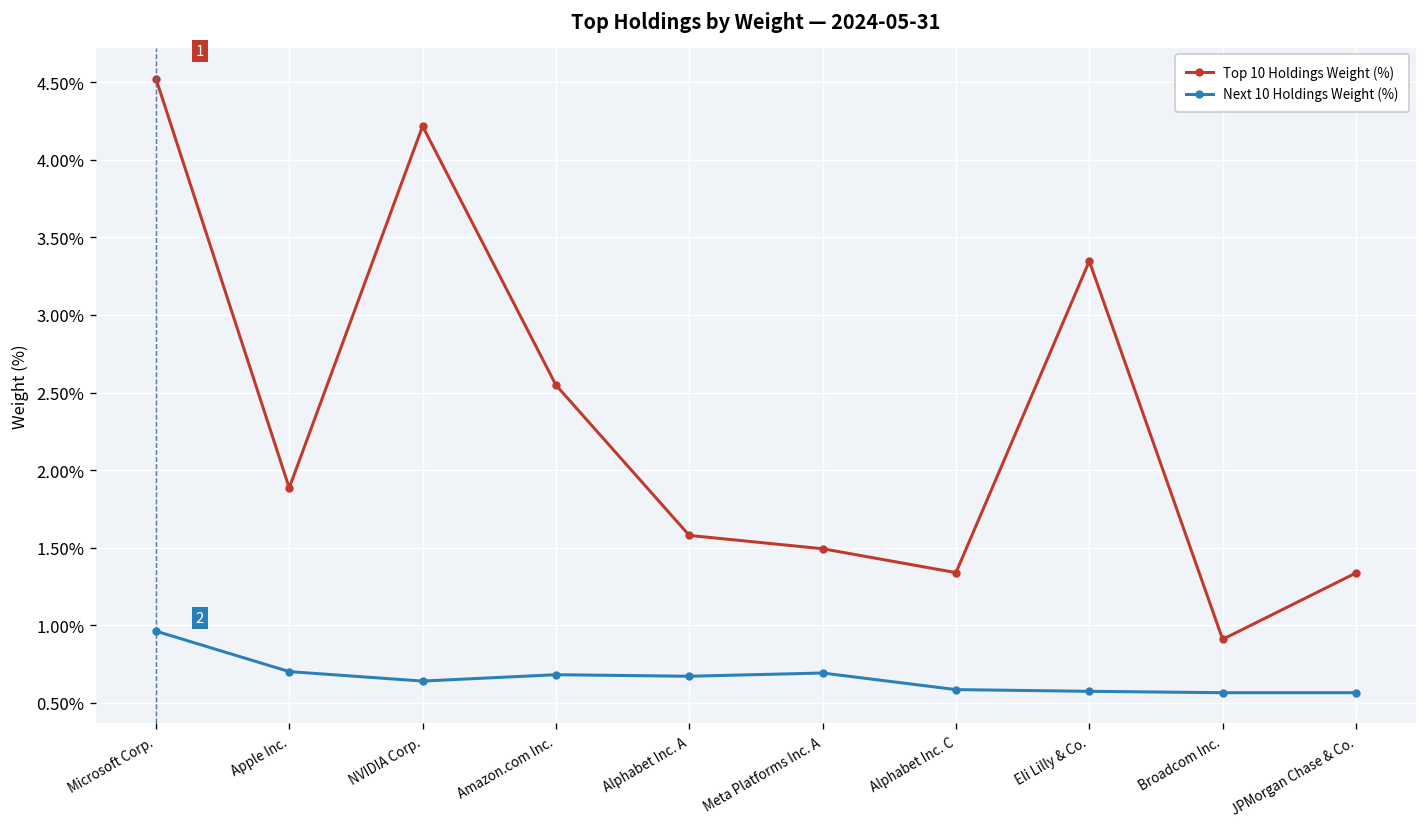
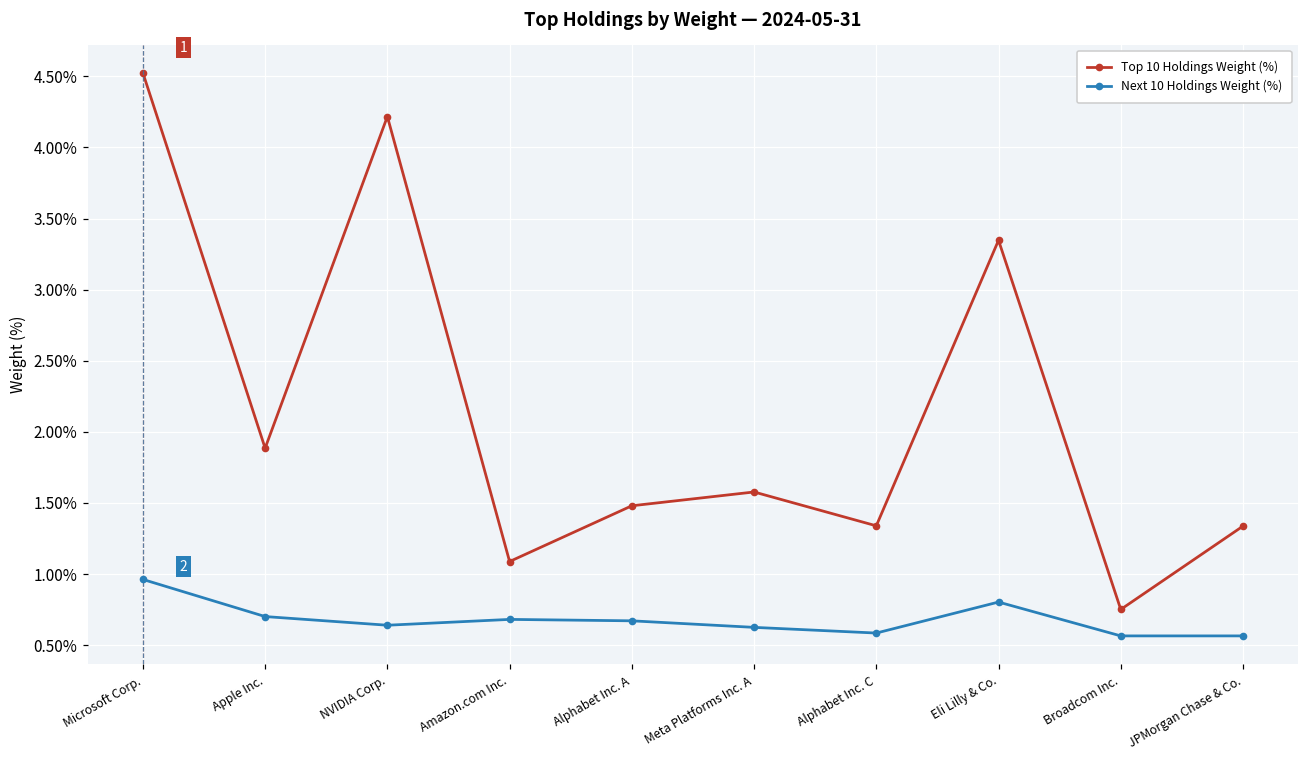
  {
    "Top 10 Holdings Weight (%)": {
      "Microsoft Corp.": "4.52%",
      "Apple Inc.": "1.89%",
      "NVIDIA Corp.": "4.22%",
-     "Amazon.com Inc.": "2.55%",
-     "Alphabet Inc. A": "1.58%",
-     "Meta Platforms Inc. A": "1.49%",
+     "Amazon.com Inc.": "1.09%",
+     "Alphabet Inc. A": "1.48%",
+     "Meta Platforms Inc. A": "1.58%",
      "Alphabet Inc. C": "1.34%",
      "Eli Lilly & Co.": "3.35%",
-     "Broadcom Inc.": "0.91%",
+     "Broadcom Inc.": "0.75%",
      "JPMorgan Chase & Co.": "1.34%"
    },
    "Next 10 Holdings Weight (%)": {
      "Microsoft Corp.": "0.96%",
      "Apple Inc.": "0.70%",
      "NVIDIA Corp.": "0.64%",
      "Amazon.com Inc.": "0.68%",
      "Alphabet Inc. A": "0.67%",
-     "Meta Platforms Inc. A": "0.69%",
+     "Meta Platforms Inc. A": "0.63%",
      "Alphabet Inc. C": "0.59%",
-     "Eli Lilly & Co.": "0.57%",
+     "Eli Lilly & Co.": "0.80%",
      "Broadcom Inc.": "0.57%",
      "JPMorgan Chase & Co.": "0.57%"
    }
  }
